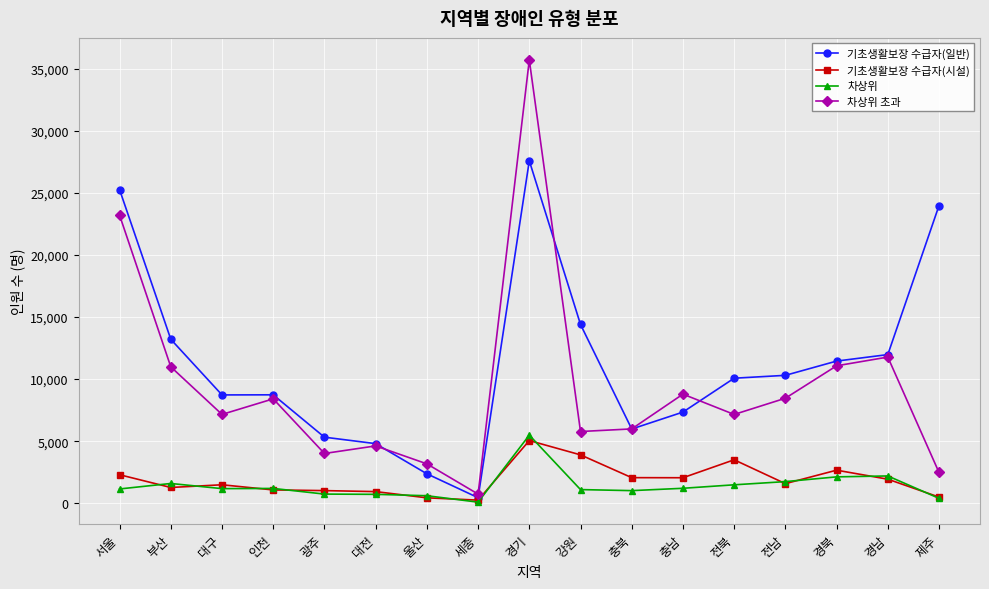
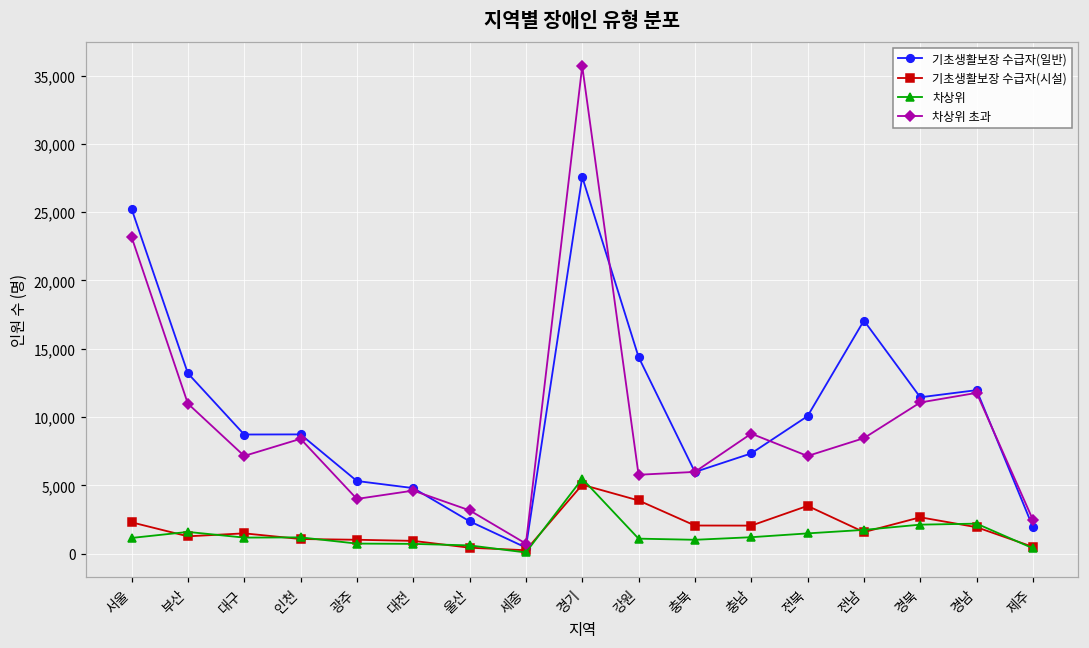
  {
    "기초생활보장 수급자(일반)": {
      "서울": "25,300",
      "부산": "13,200",
      "대구": "8,700",
      "인천": "8,700",
      "광주": "5,300",
      "울산": "2,400",
      "경기": "27,600",
      "강원": "14,400",
      "충남": "7,300",
      "전북": "10,100",
-     "전남": "10,300",
+     "전남": "17,100",
      "경북": "11,500",
-     "제주": "24,000"
+     "제주": "2,000"
    },
    "기초생활보장 수급자(시설)": {
      "서울": "2,300",
      "부산": "1,300",
      "대구": "1,500",
      "광주": "1,000",
      "대전": "900",
      "경기": "5,100",
      "강원": "3,900",
      "충북": "2,100",
      "충남": "2,100",
      "전북": "3,500",
      "경북": "2,700",
      "경남": "1,900"
    },
    "차상위": {
      "서울": "1,200",
      "부산": "1,600",
      "대구": "1,200",
      "광주": "700",
      "대전": "700",
      "경기": "5,500",
      "강원": "1,100",
      "충북": "1,000",
      "충남": "1,200",
      "전북": "1,500",
      "경북": "2,100",
      "경남": "2,200"
    },
    "차상위 초과": {
      "서울": "23,200",
      "부산": "11,000",
      "대구": "7,200",
      "인천": "8,400",
      "광주": "4,000",
      "울산": "3,200",
      "세종": "700",
      "경기": "35,700",
      "강원": "5,800",
      "충남": "8,800",
      "전북": "7,200",
      "전남": "8,500",
      "경북": "11,100",
      "제주": "2,500"
    }
  }
